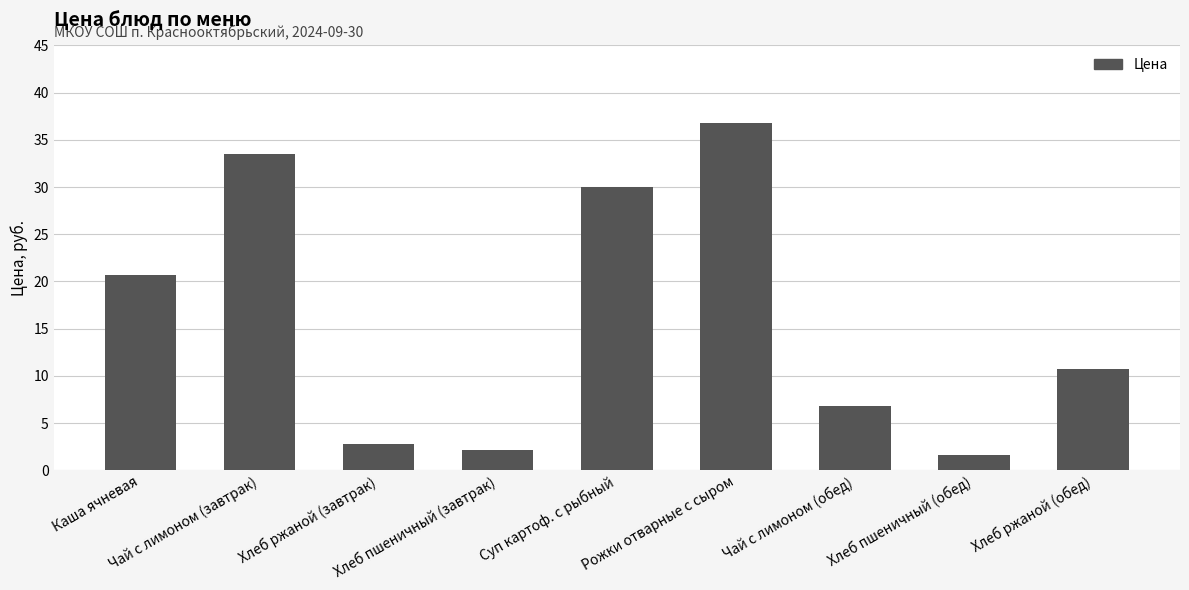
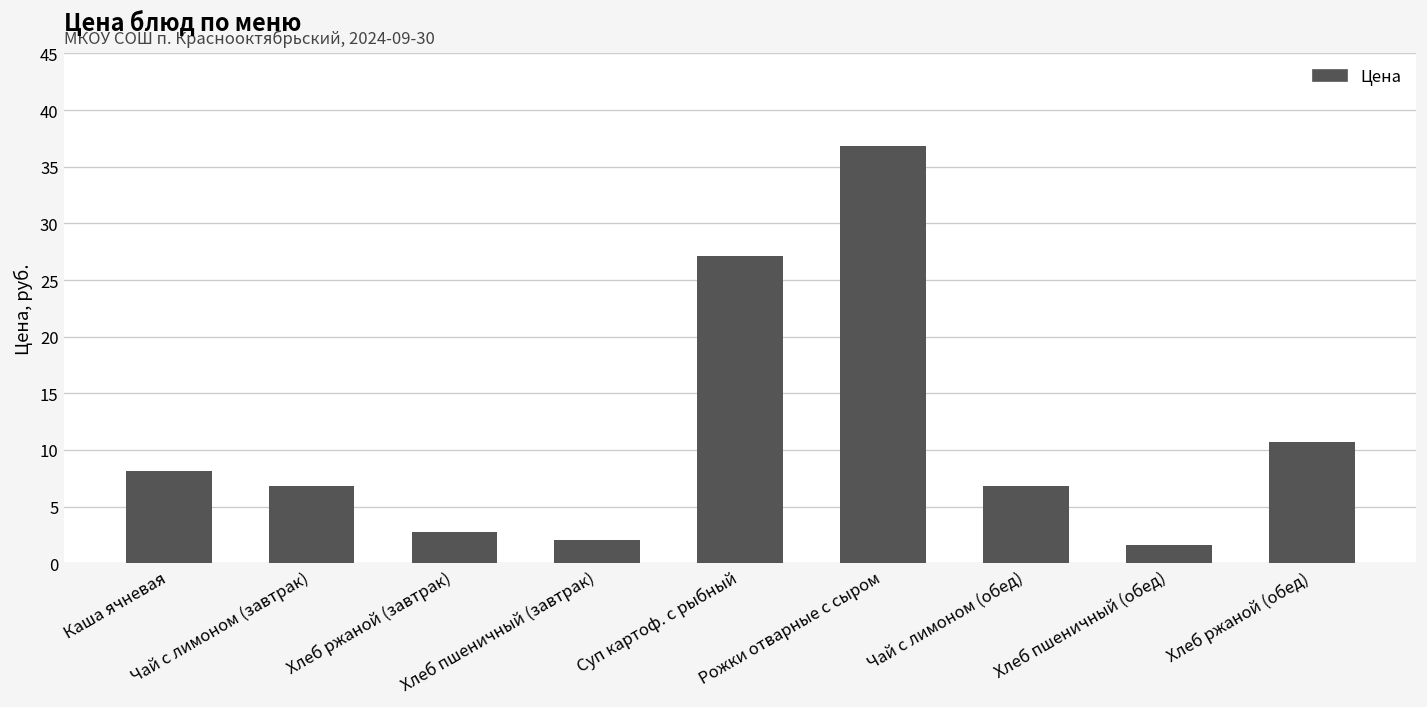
  {
-   "Каша ячневая": 21,
-   "Чай с лимоном (завтрак)": 34,
+   "Каша ячневая": 8,
+   "Чай с лимоном (завтрак)": 7,
    "Хлеб ржаной (завтрак)": 3,
    "Хлеб пшеничный (завтрак)": 2,
-   "Суп картоф. с рыбный": 30,
+   "Суп картоф. с рыбный": 27,
    "Рожки отварные с сыром": 37,
    "Чай с лимоном (обед)": 7,
    "Хлеб пшеничный (обед)": 2,
    "Хлеб ржаной (обед)": 11
  }
